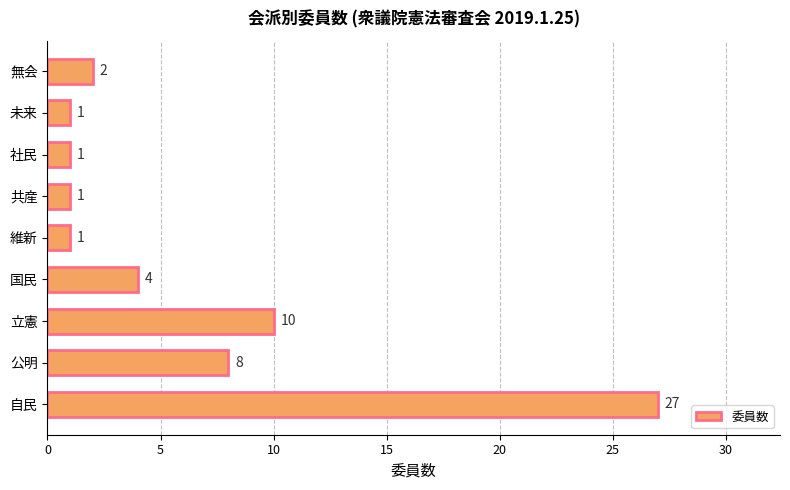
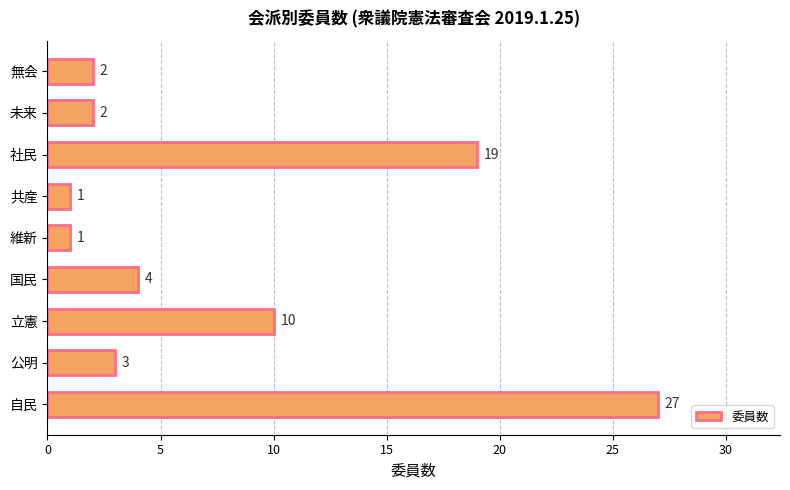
  {
    "無会": 2,
-   "未来": 1,
-   "社民": 1,
+   "未来": 2,
+   "社民": 19,
    "共産": 1,
    "維新": 1,
    "国民": 4,
    "立憲": 10,
-   "公明": 8,
+   "公明": 3,
    "自民": 27
  }
